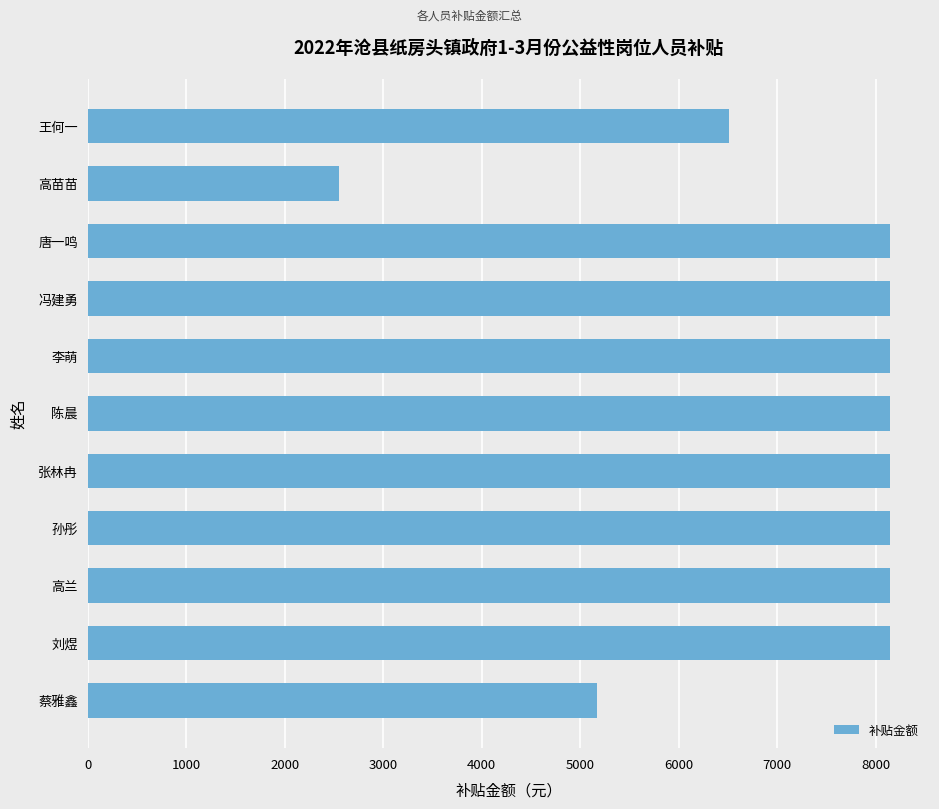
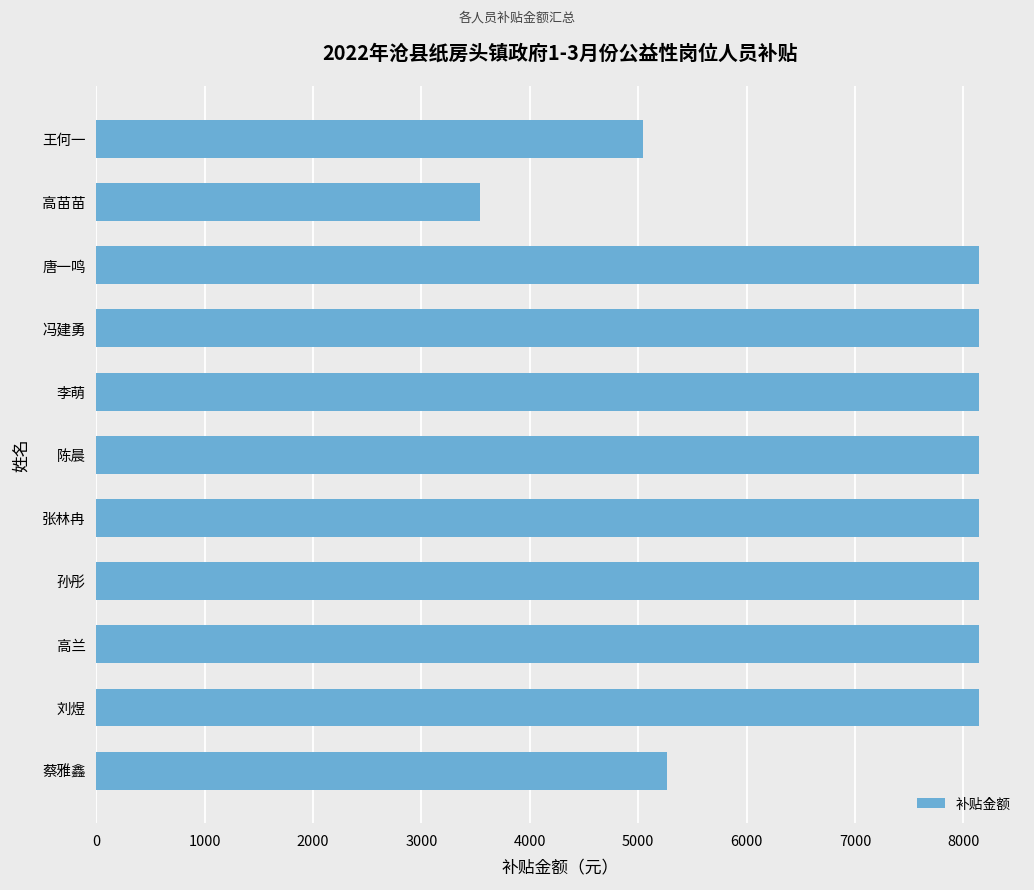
  {
-   "王何一": 6500,
-   "高苗苗": 2500,
+   "王何一": 5000,
+   "高苗苗": 3500,
    "唐一鸣": 8100,
    "冯建勇": 8100,
    "李萌": 8100,
    "陈晨": 8100,
    "张林冉": 8100,
    "孙彤": 8100,
    "高兰": 8100,
    "刘煜": 8100,
-   "蔡雅鑫": 5200
+   "蔡雅鑫": 5300
  }
